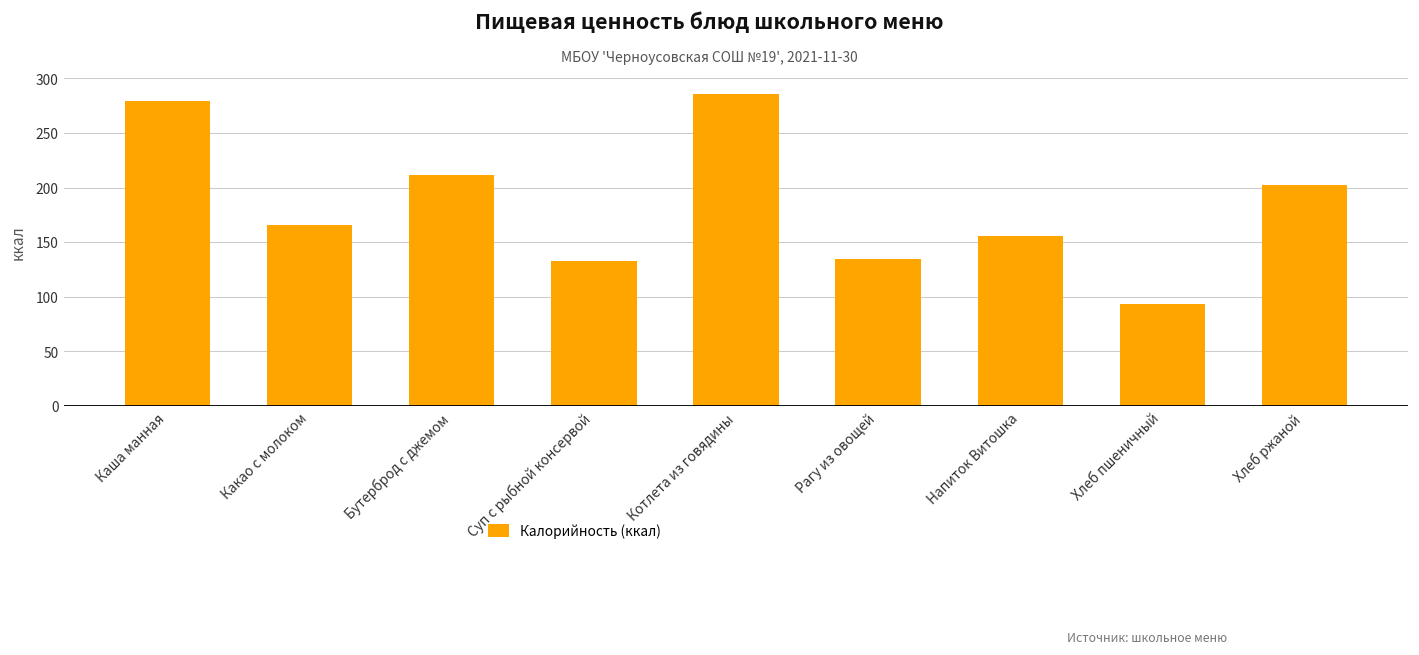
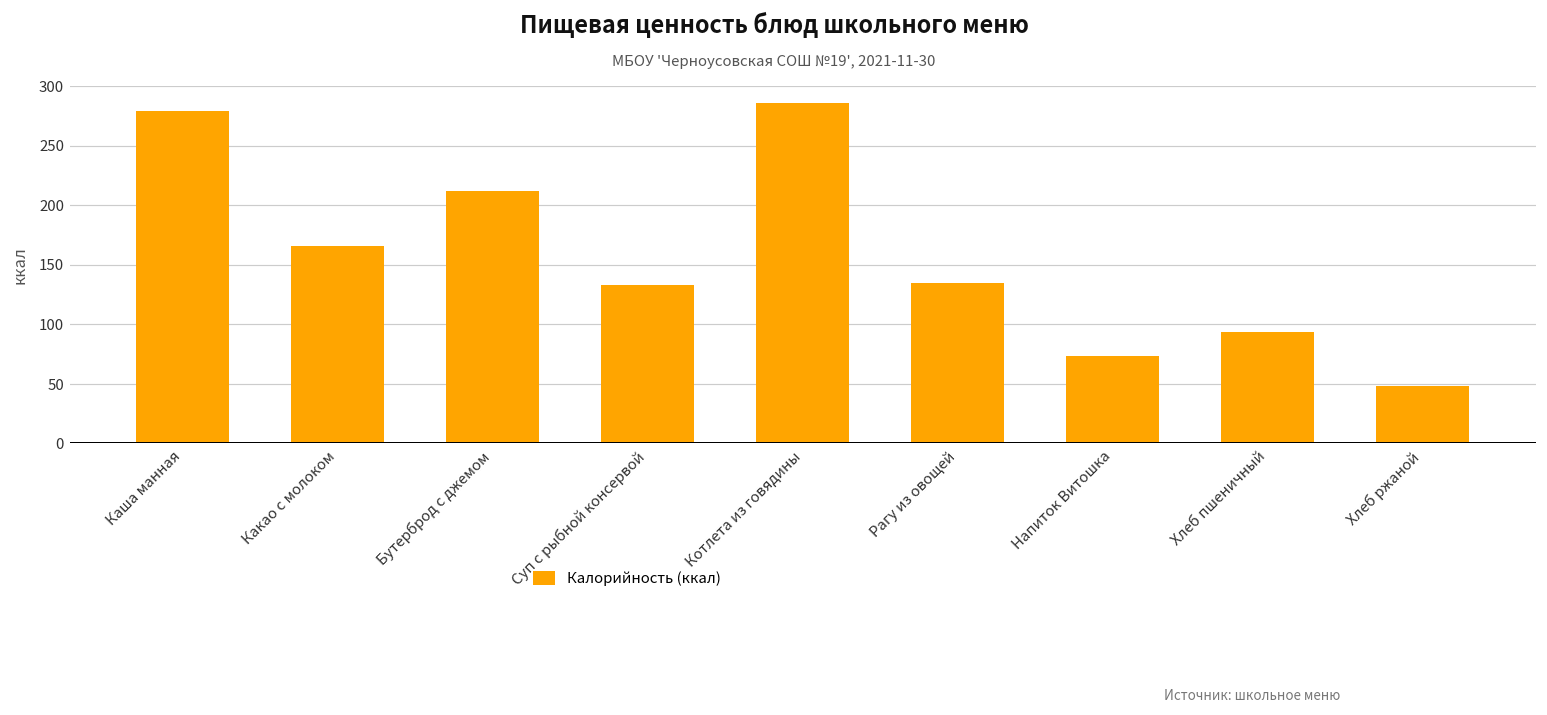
  {
    "Каша манная": 280,
    "Какао с молоком": 170,
    "Бутерброд с джемом": 210,
    "Суп с рыбной консервой": 130,
    "Котлета из говядины": 290,
    "Рагу из овощей": 140,
-   "Напиток Витошка": 160,
+   "Напиток Витошка": 70,
    "Хлеб пшеничный": 90,
-   "Хлеб ржаной": 200
+   "Хлеб ржаной": 50
  }
